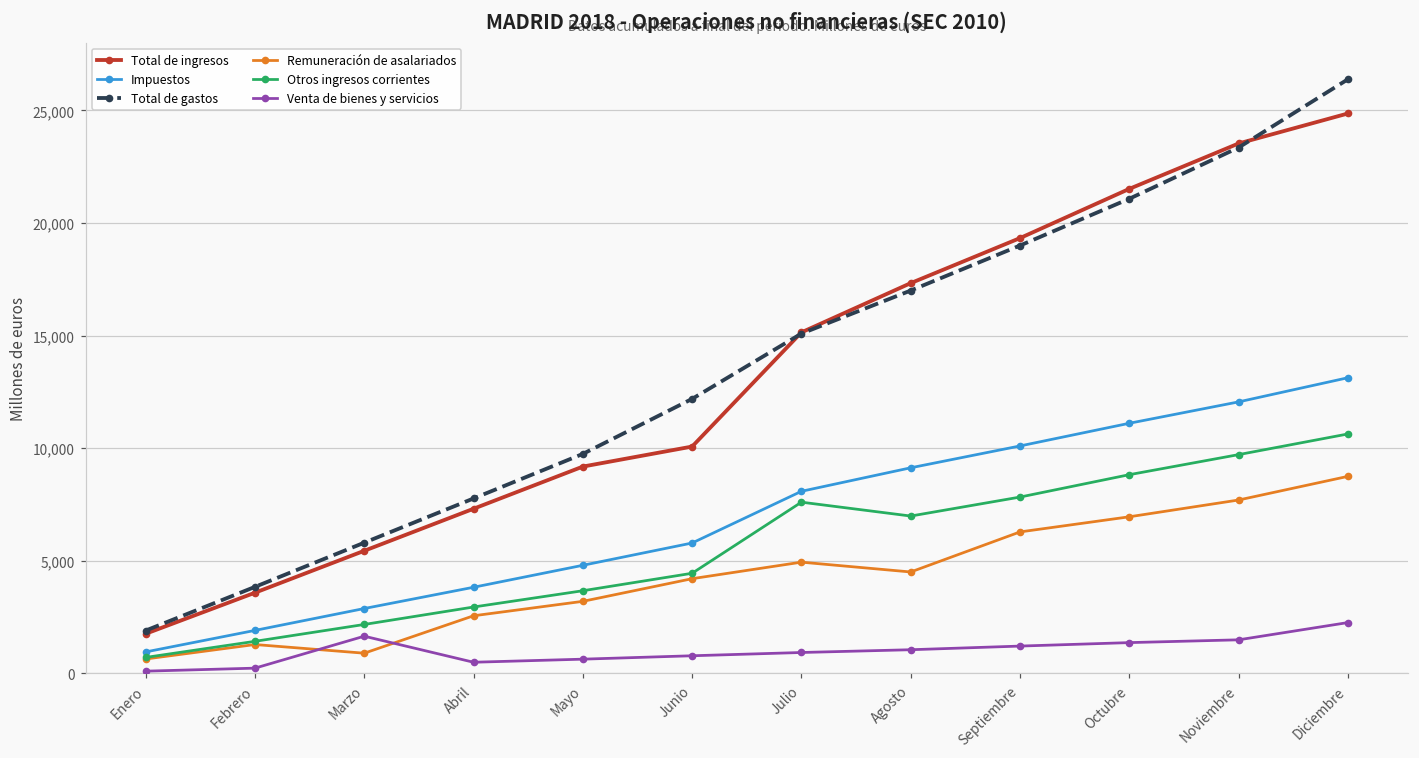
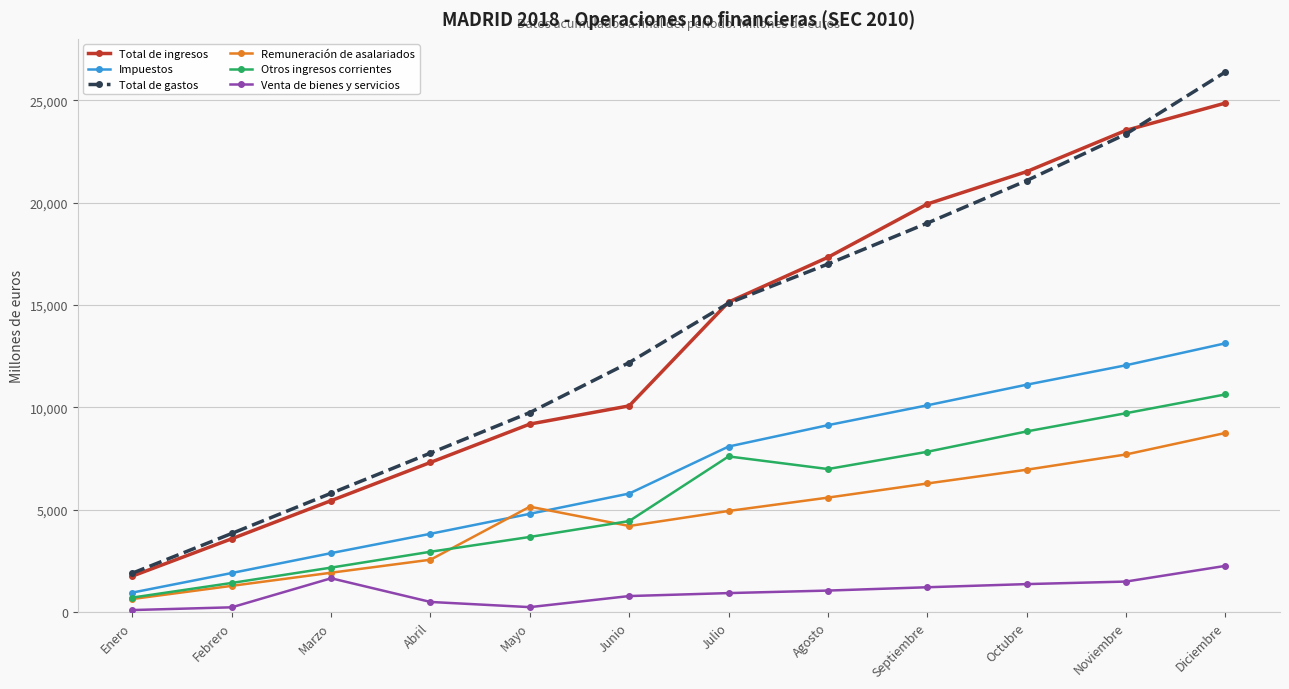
  {
    "Total de ingresos": {
      "Enero": "1,800",
      "Febrero": "3,600",
      "Marzo": "5,400",
      "Abril": "7,300",
      "Mayo": "9,200",
      "Junio": "10,100",
      "Agosto": "17,300",
-     "Septiembre": "19,300",
+     "Septiembre": "19,900",
      "Octubre": "21,500",
      "Noviembre": "23,500",
      "Diciembre": "24,900"
    },
    "Impuestos": {
      "Enero": "900",
      "Febrero": "1,900",
      "Marzo": "2,900",
      "Abril": "3,800",
      "Mayo": "4,800",
      "Junio": "5,800",
      "Julio": "8,100",
      "Agosto": "9,100",
      "Septiembre": "10,100",
      "Octubre": "11,100",
      "Noviembre": "12,100",
      "Diciembre": "13,100"
    },
    "Total de gastos": {
      "Enero": "1,900",
      "Febrero": "3,800",
      "Marzo": "5,800",
      "Abril": "7,800",
      "Mayo": "9,700",
      "Junio": "12,200",
      "Agosto": "17,000",
      "Septiembre": "19,000",
      "Octubre": "21,100",
      "Noviembre": "23,300",
      "Diciembre": "26,400"
    },
    "Remuneración de asalariados": {
      "Febrero": "1,300",
-     "Marzo": "900",
+     "Marzo": "1,900",
      "Abril": "2,600",
-     "Mayo": "3,200",
+     "Mayo": "5,100",
      "Junio": "4,200",
      "Julio": "4,900",
-     "Agosto": "4,500",
+     "Agosto": "5,600",
      "Septiembre": "6,300",
      "Octubre": "7,000",
      "Noviembre": "7,700",
      "Diciembre": "8,700"
    },
    "Otros ingresos corrientes": {
      "Febrero": "1,400",
      "Marzo": "2,200",
      "Abril": "2,900",
      "Mayo": "3,700",
      "Junio": "4,400",
      "Julio": "7,600",
      "Agosto": "7,000",
      "Septiembre": "7,800",
      "Octubre": "8,800",
      "Noviembre": "9,700",
      "Diciembre": "10,600"
    },
    "Venta de bienes y servicios": {
      "Enero": "100",
      "Febrero": "200",
      "Marzo": "1,600",
      "Abril": "500",
-     "Mayo": "600",
+     "Mayo": "200",
      "Junio": "800",
      "Julio": "900",
      "Agosto": "1,000",
      "Septiembre": "1,200",
      "Octubre": "1,400",
      "Noviembre": "1,500",
      "Diciembre": "2,300"
    }
  }
